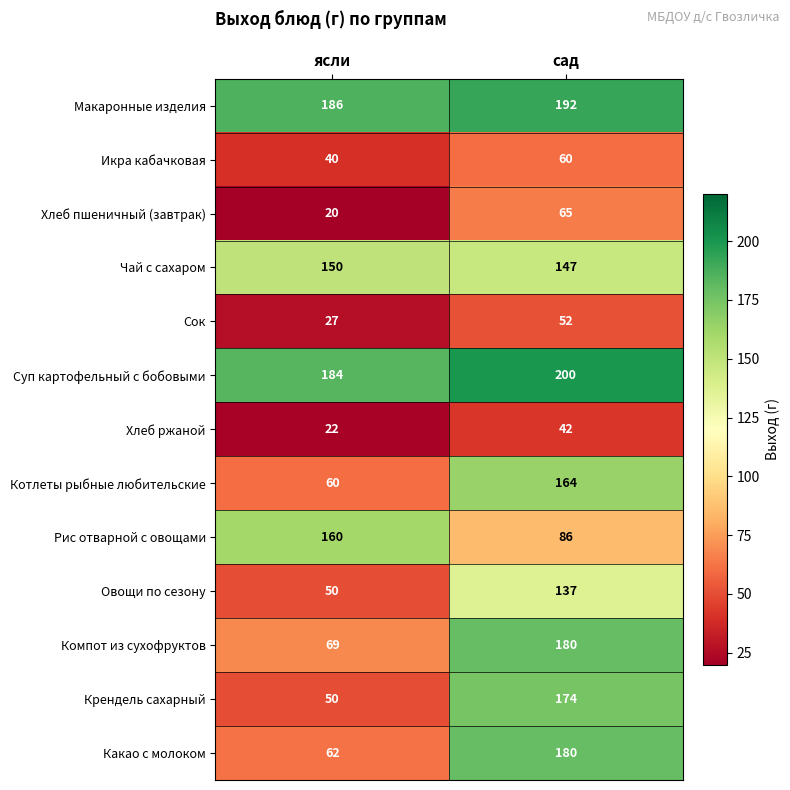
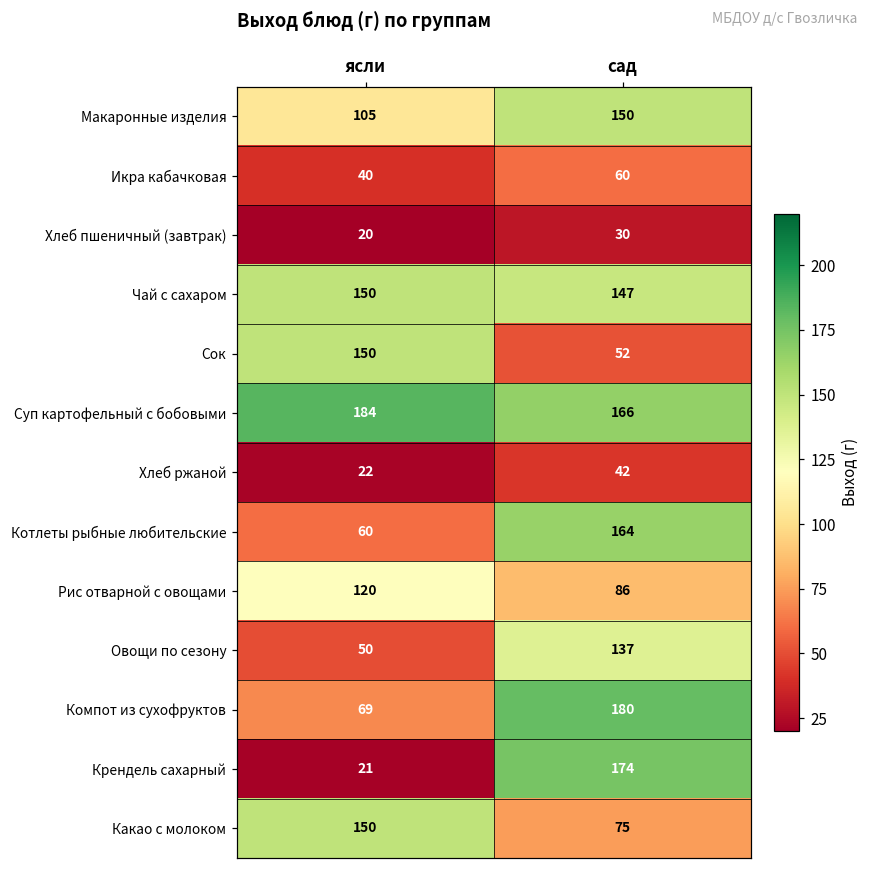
  {
    "Макаронные изделия": {
-     "ясли": 186,
-     "сад": 192
+     "ясли": 105,
+     "сад": 150
    },
    "Икра кабачковая": {
      "ясли": 40,
      "сад": 60
    },
    "Хлеб пшеничный (завтрак)": {
      "ясли": 20,
-     "сад": 65
+     "сад": 30
    },
    "Чай с сахаром": {
      "ясли": 150,
      "сад": 147
    },
    "Сок": {
-     "ясли": 27,
+     "ясли": 150,
      "сад": 52
    },
    "Суп картофельный с бобовыми": {
      "ясли": 184,
-     "сад": 200
+     "сад": 166
    },
    "Хлеб ржаной": {
      "ясли": 22,
      "сад": 42
    },
    "Котлеты рыбные любительские": {
      "ясли": 60,
      "сад": 164
    },
    "Рис отварной с овощами": {
-     "ясли": 160,
+     "ясли": 120,
      "сад": 86
    },
    "Овощи по сезону": {
      "ясли": 50,
      "сад": 137
    },
    "Компот из сухофруктов": {
      "ясли": 69,
      "сад": 180
    },
    "Крендель сахарный": {
-     "ясли": 50,
+     "ясли": 21,
      "сад": 174
    },
    "Какао с молоком": {
-     "ясли": 62,
-     "сад": 180
+     "ясли": 150,
+     "сад": 75
    }
  }
